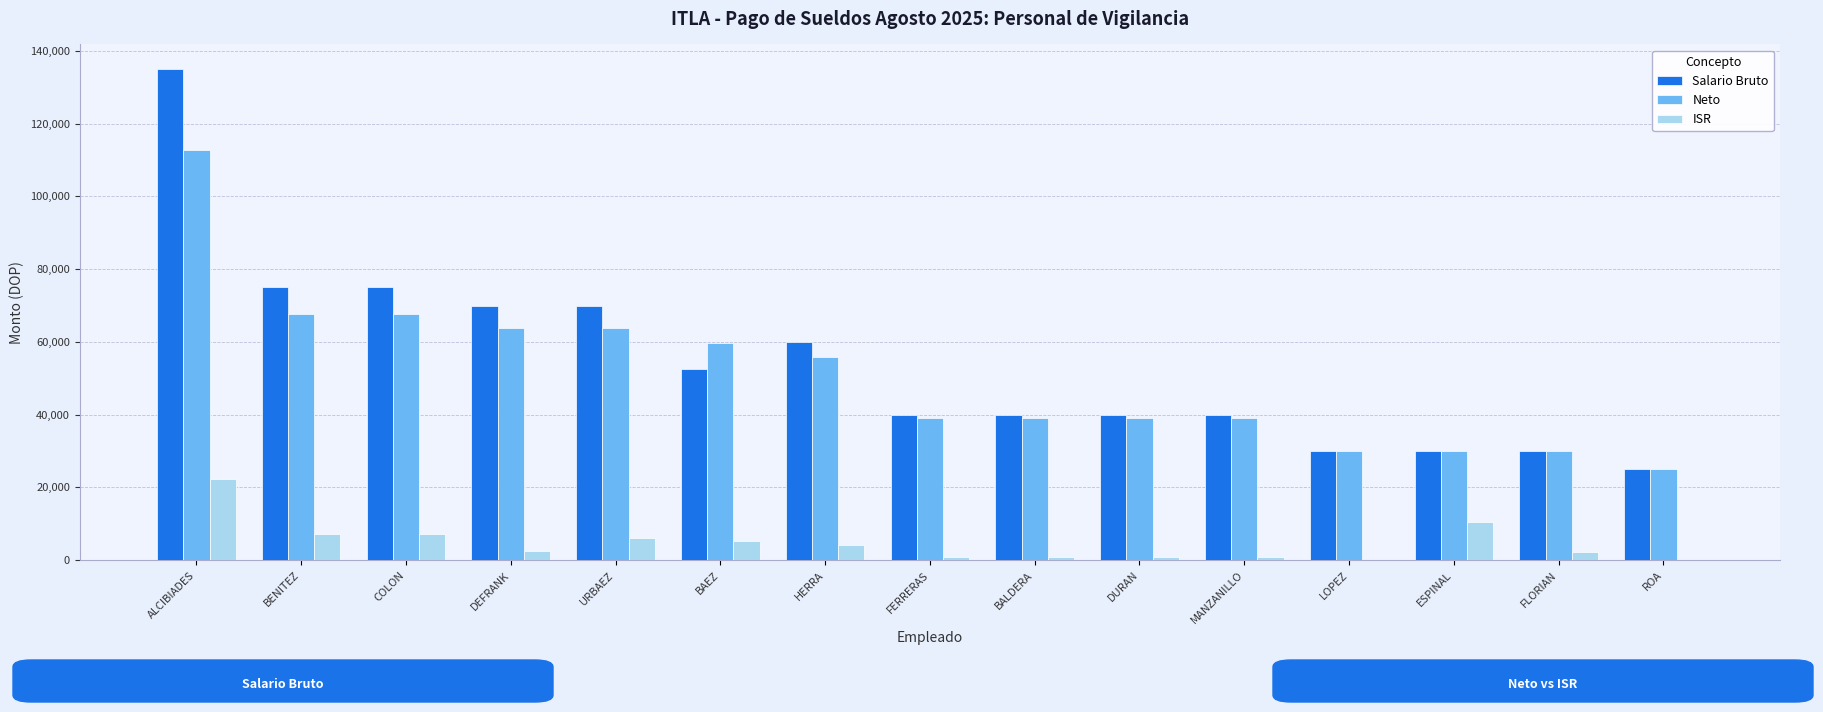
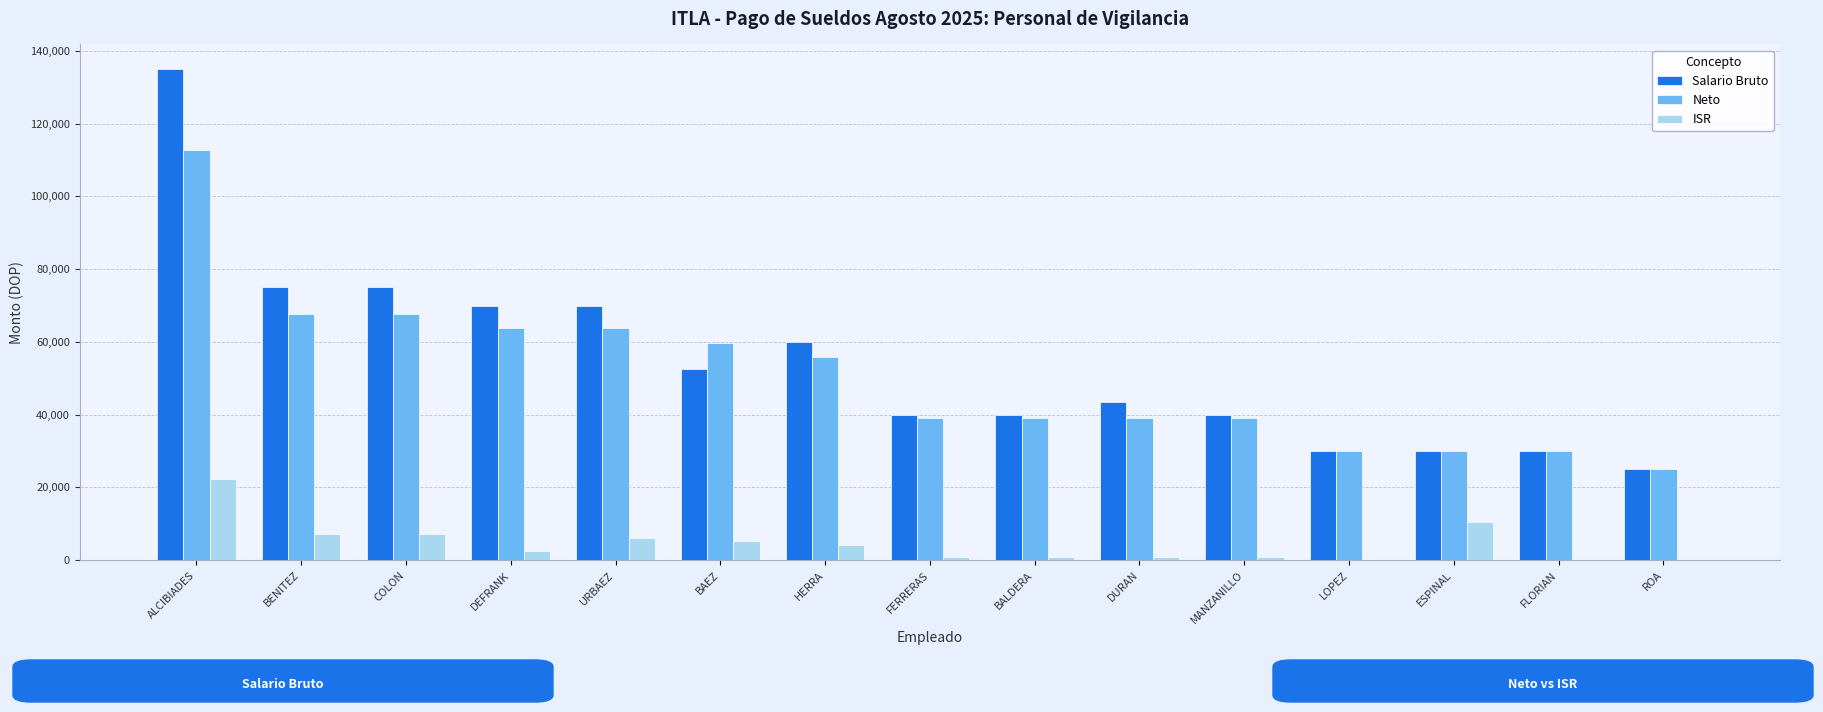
  {
    "Salario Bruto": {
      "ALCIBIADES": "135,000",
      "BENITEZ": "75,000",
      "COLON": "75,000",
      "DEFRANK": "70,000",
      "URBAEZ": "70,000",
      "BAEZ": "53,000",
      "HERRA": "60,000",
      "FERRERAS": "40,000",
      "BALDERA": "40,000",
-     "DURAN": "40,000",
+     "DURAN": "43,000",
      "MANZANILLO": "40,000",
      "LOPEZ": "30,000",
      "ESPINAL": "30,000",
      "FLORIAN": "30,000",
      "ROA": "25,000"
    },
    "Neto": {
      "ALCIBIADES": "113,000",
      "BENITEZ": "68,000",
      "COLON": "68,000",
      "DEFRANK": "64,000",
      "URBAEZ": "64,000",
      "BAEZ": "60,000",
      "HERRA": "56,000",
      "FERRERAS": "39,000",
      "BALDERA": "39,000",
      "DURAN": "39,000",
      "MANZANILLO": "39,000",
      "LOPEZ": "30,000",
      "ESPINAL": "30,000",
      "FLORIAN": "30,000",
      "ROA": "25,000"
    },
    "ISR": {
      "ALCIBIADES": "22,000",
      "BENITEZ": "7,000",
      "COLON": "7,000",
      "DEFRANK": "3,000",
      "URBAEZ": "6,000",
      "BAEZ": "5,000",
      "HERRA": "4,000",
      "FERRERAS": "1,000",
      "BALDERA": "1,000",
      "DURAN": "1,000",
      "MANZANILLO": "1,000",
      "LOPEZ": "0",
      "ESPINAL": "10,000",
-     "FLORIAN": "2,000",
+     "FLORIAN": "0",
      "ROA": "0"
    }
  }
